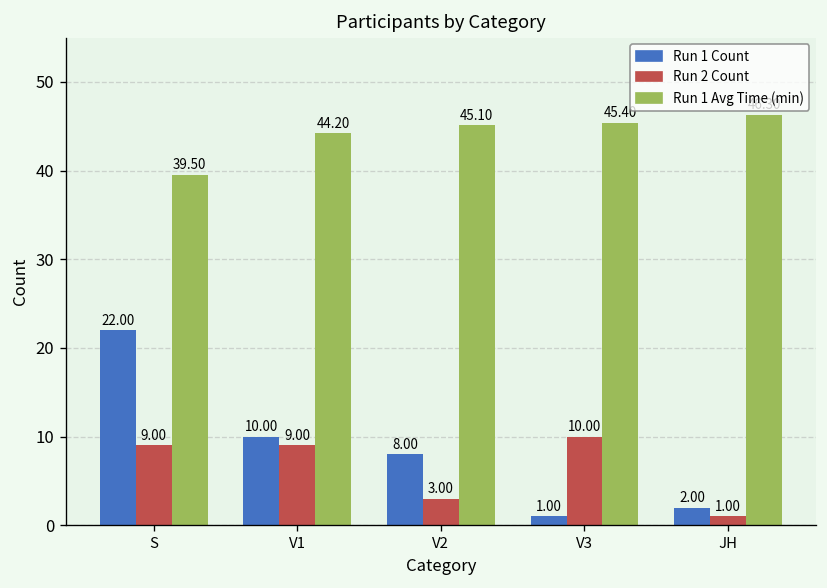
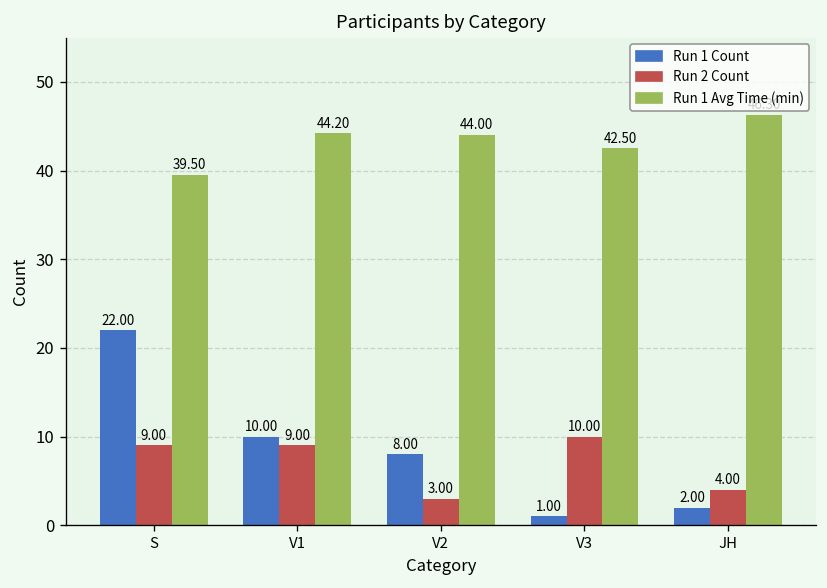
  {
    "Run 1 Count": {
      "S": 22.00,
      "V1": 10.00,
      "V2": 8.00,
      "V3": 1.00,
      "JH": 2.00
    },
    "Run 2 Count": {
      "S": 9.00,
      "V1": 9.00,
      "V2": 3.00,
      "V3": 10.00,
-     "JH": 1.00
+     "JH": 4.00
    },
    "Run 1 Avg Time (min)": {
      "S": 39.50,
      "V1": 44.20,
-     "V2": 45.10,
-     "V3": 45.40
+     "V2": 44.00,
+     "V3": 42.50
    }
  }
